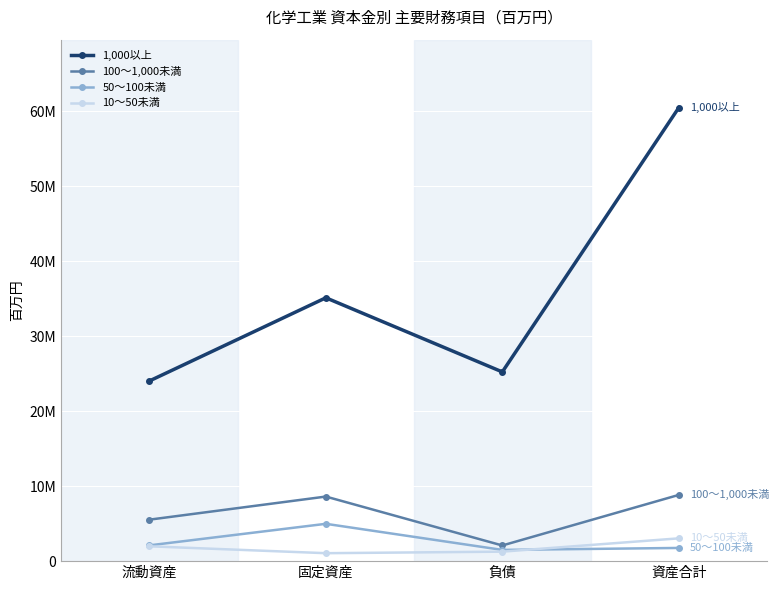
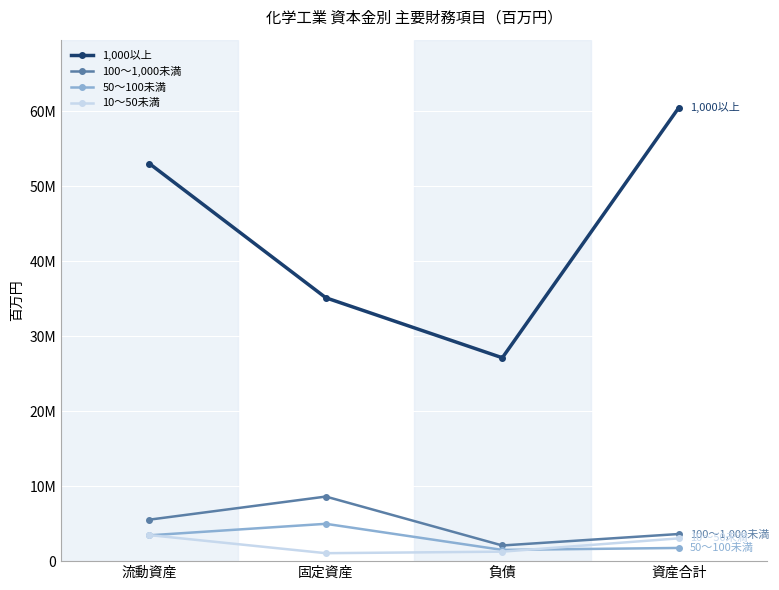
  {
    "1,000以上": {
-     "流動資産": 24000000,
+     "流動資産": 53000000,
      "固定資産": 35000000,
-     "負債": 25000000
+     "負債": 27000000
    },
    "100～1,000未満": {
      "流動資産": 6000000,
      "固定資産": 9000000,
      "負債": 2000000,
-     "資産合計": 9000000
+     "資産合計": 4000000
    },
    "50～100未満": {
-     "流動資産": 2000000,
+     "流動資産": 3000000,
      "固定資産": 5000000
    },
    "10～50未満": {
-     "流動資産": 2000000,
+     "流動資産": 3000000,
      "固定資産": 1000000
    }
  }
